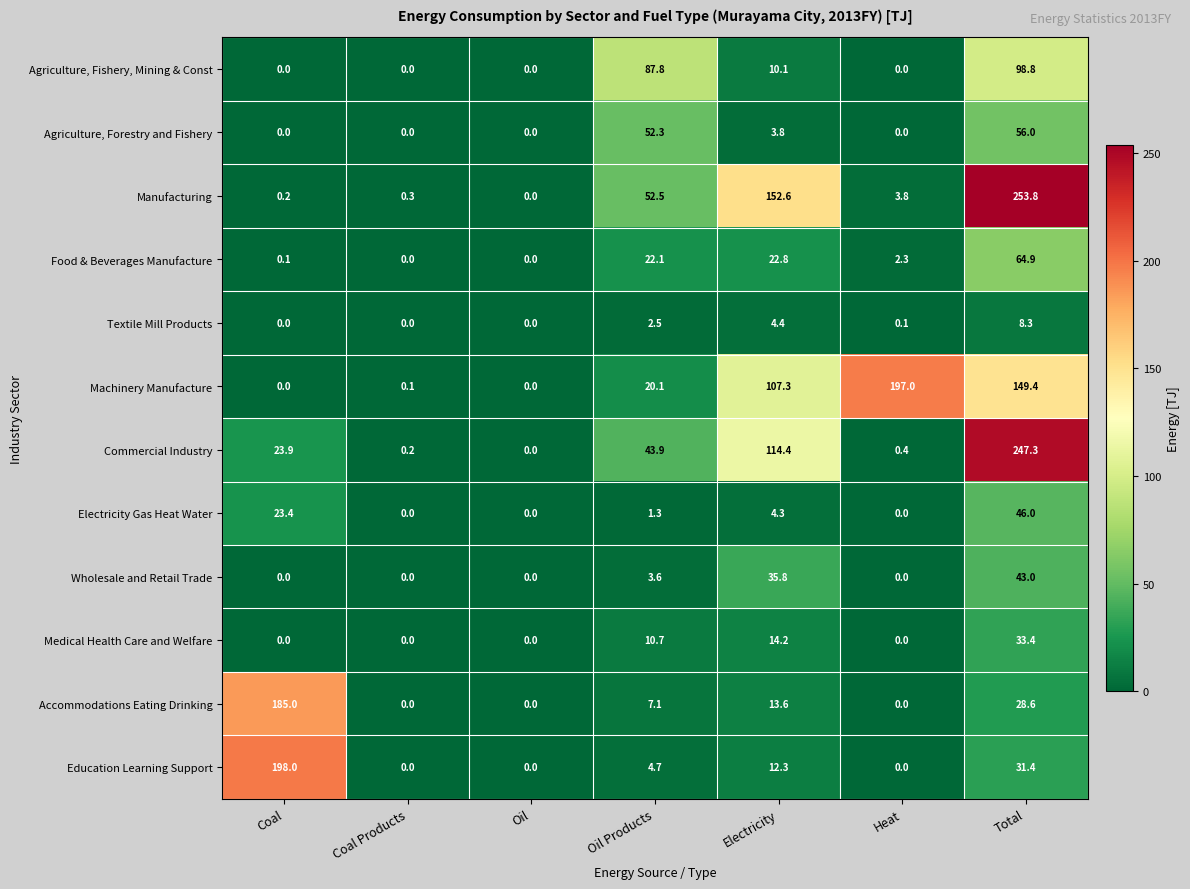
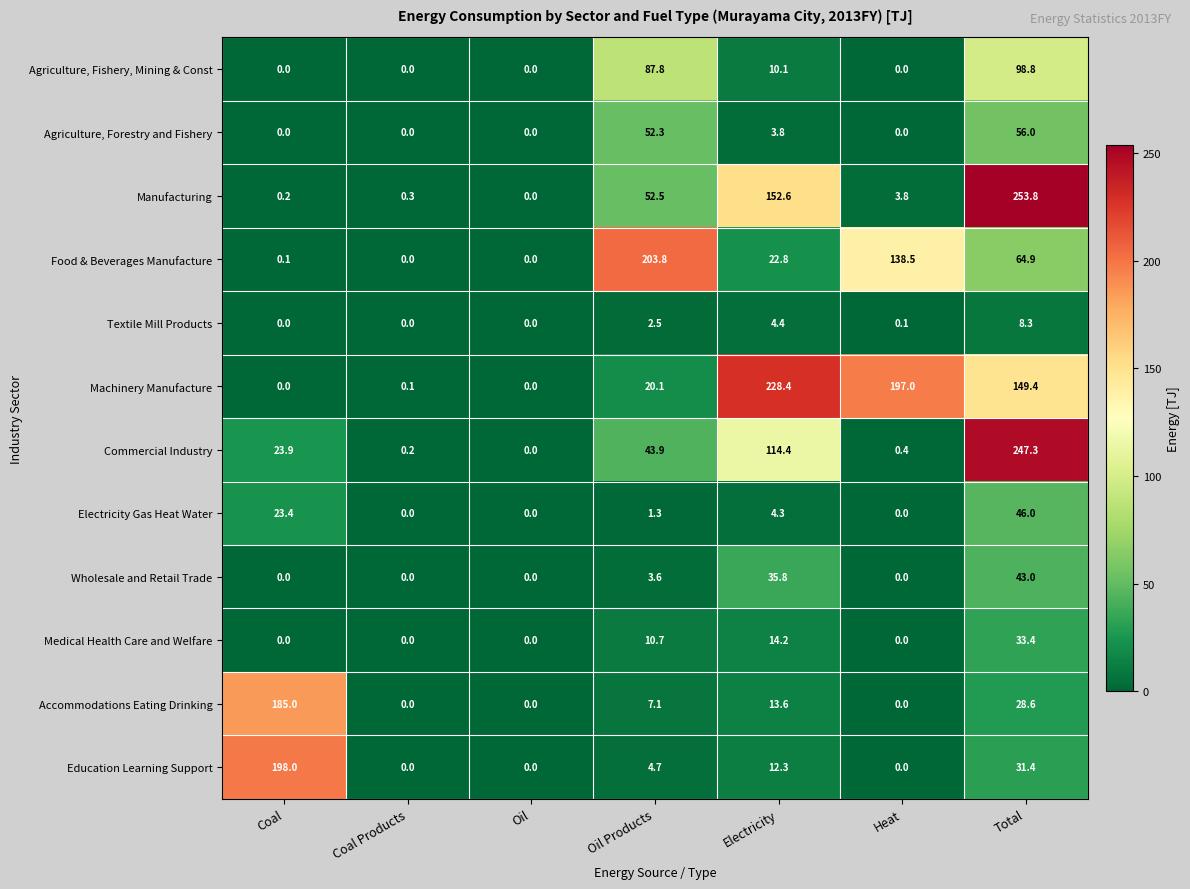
  {
    "Agriculture, Fishery, Mining & Const": {
      "Coal": 0.0,
      "Coal Products": 0.0,
      "Oil": 0.0,
      "Oil Products": 87.8,
      "Electricity": 10.1,
      "Heat": 0.0,
      "Total": 98.8
    },
    "Agriculture, Forestry and Fishery": {
      "Coal": 0.0,
      "Coal Products": 0.0,
      "Oil": 0.0,
      "Oil Products": 52.3,
      "Electricity": 3.8,
      "Heat": 0.0,
      "Total": 56.0
    },
    "Manufacturing": {
      "Coal": 0.2,
      "Coal Products": 0.3,
      "Oil": 0.0,
      "Oil Products": 52.5,
      "Electricity": 152.6,
      "Heat": 3.8,
      "Total": 253.8
    },
    "Food & Beverages Manufacture": {
      "Coal": 0.1,
      "Coal Products": 0.0,
      "Oil": 0.0,
-     "Oil Products": 22.1,
+     "Oil Products": 203.8,
      "Electricity": 22.8,
-     "Heat": 2.3,
+     "Heat": 138.5,
      "Total": 64.9
    },
    "Textile Mill Products": {
      "Coal": 0.0,
      "Coal Products": 0.0,
      "Oil": 0.0,
      "Oil Products": 2.5,
      "Electricity": 4.4,
      "Heat": 0.1,
      "Total": 8.3
    },
    "Machinery Manufacture": {
      "Coal": 0.0,
      "Coal Products": 0.1,
      "Oil": 0.0,
      "Oil Products": 20.1,
-     "Electricity": 107.3,
+     "Electricity": 228.4,
      "Heat": 197.0,
      "Total": 149.4
    },
    "Commercial Industry": {
      "Coal": 23.9,
      "Coal Products": 0.2,
      "Oil": 0.0,
      "Oil Products": 43.9,
      "Electricity": 114.4,
      "Heat": 0.4,
      "Total": 247.3
    },
    "Electricity Gas Heat Water": {
      "Coal": 23.4,
      "Coal Products": 0.0,
      "Oil": 0.0,
      "Oil Products": 1.3,
      "Electricity": 4.3,
      "Heat": 0.0,
      "Total": 46.0
    },
    "Wholesale and Retail Trade": {
      "Coal": 0.0,
      "Coal Products": 0.0,
      "Oil": 0.0,
      "Oil Products": 3.6,
      "Electricity": 35.8,
      "Heat": 0.0,
      "Total": 43.0
    },
    "Medical Health Care and Welfare": {
      "Coal": 0.0,
      "Coal Products": 0.0,
      "Oil": 0.0,
      "Oil Products": 10.7,
      "Electricity": 14.2,
      "Heat": 0.0,
      "Total": 33.4
    },
    "Accommodations Eating Drinking": {
      "Coal": 185.0,
      "Coal Products": 0.0,
      "Oil": 0.0,
      "Oil Products": 7.1,
      "Electricity": 13.6,
      "Heat": 0.0,
      "Total": 28.6
    },
    "Education Learning Support": {
      "Coal": 198.0,
      "Coal Products": 0.0,
      "Oil": 0.0,
      "Oil Products": 4.7,
      "Electricity": 12.3,
      "Heat": 0.0,
      "Total": 31.4
    }
  }
